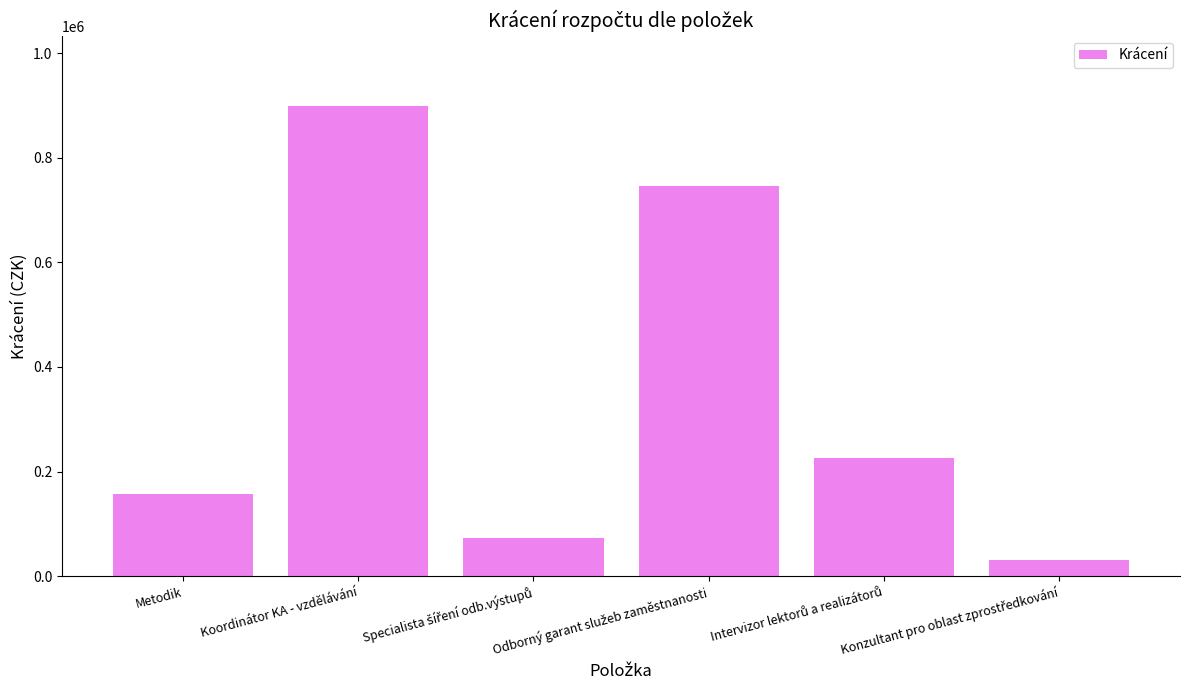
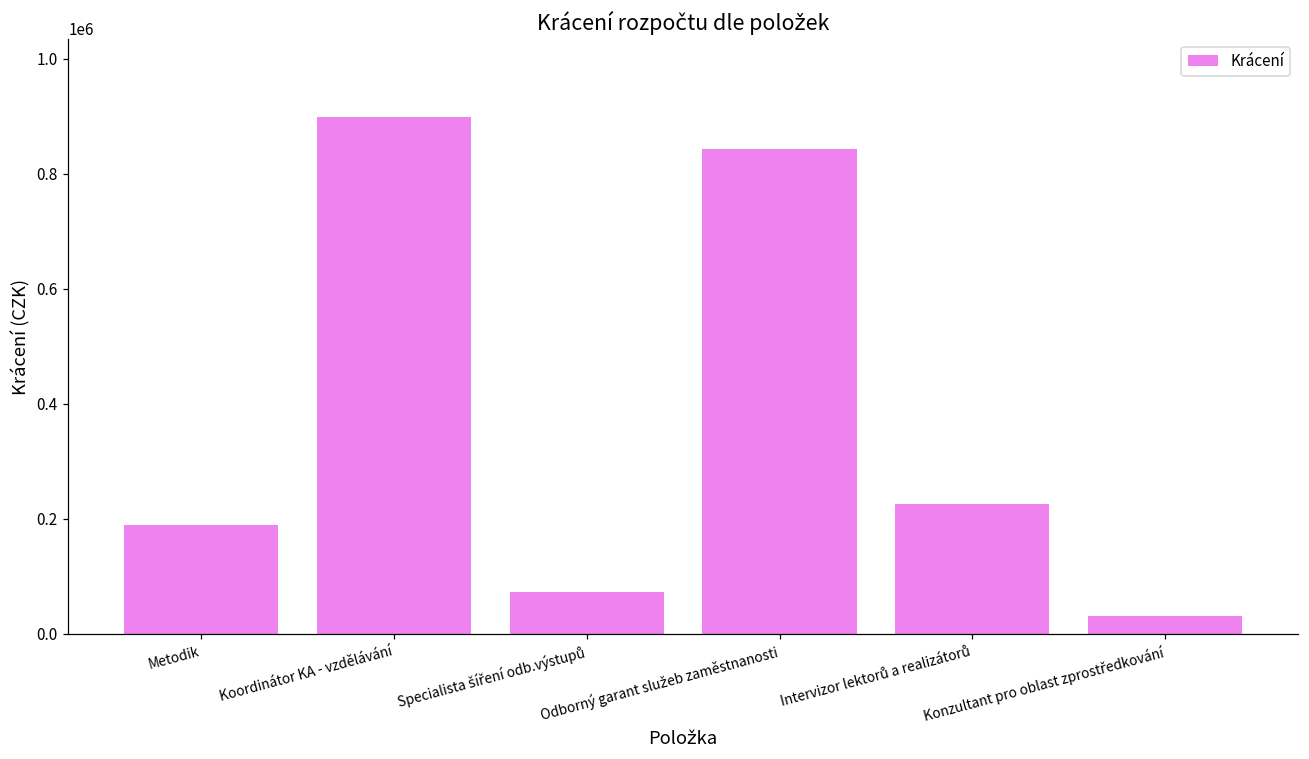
  {
-   "Metodik": 160000,
+   "Metodik": 190000,
    "Koordinátor KA - vzdělávání": 900000,
    "Specialista šíření odb.výstupů": 70000,
-   "Odborný garant služeb zaměstnanosti": 750000,
+   "Odborný garant služeb zaměstnanosti": 840000,
    "Intervizor lektorů a realizátorů": 230000,
    "Konzultant pro oblast zprostředkování": 30000
  }
